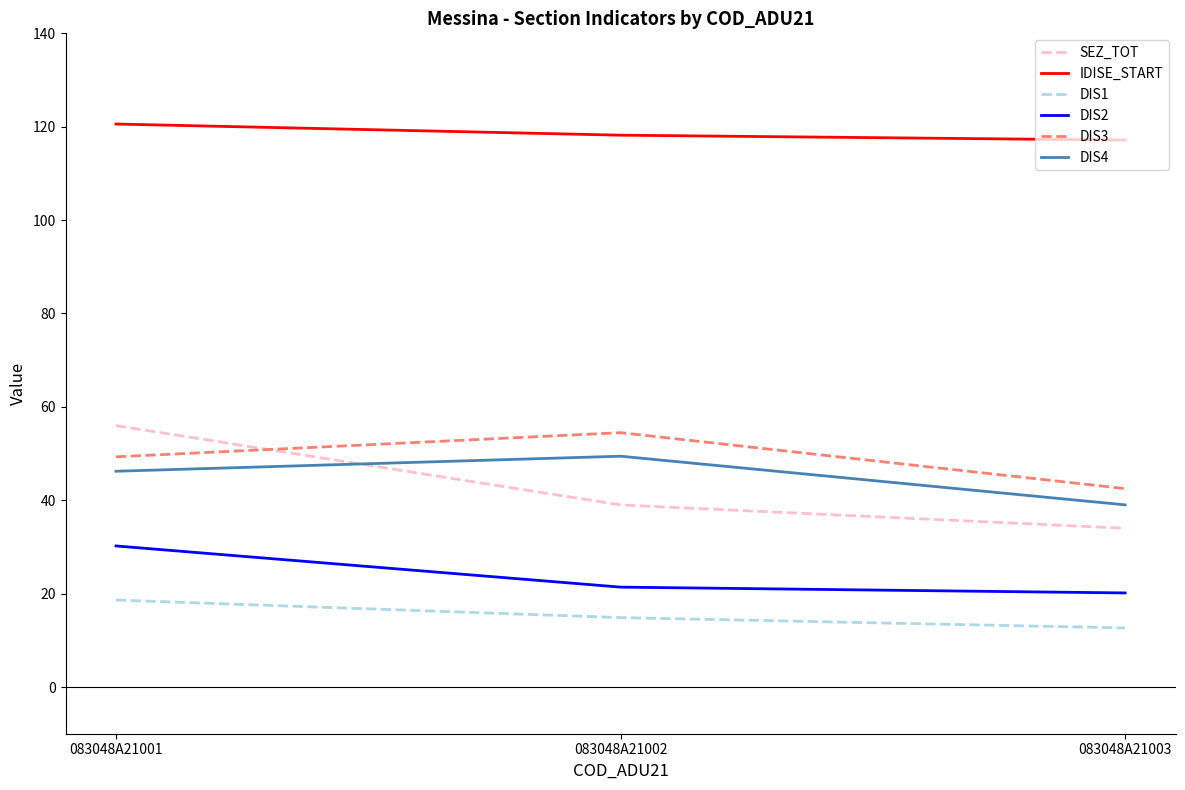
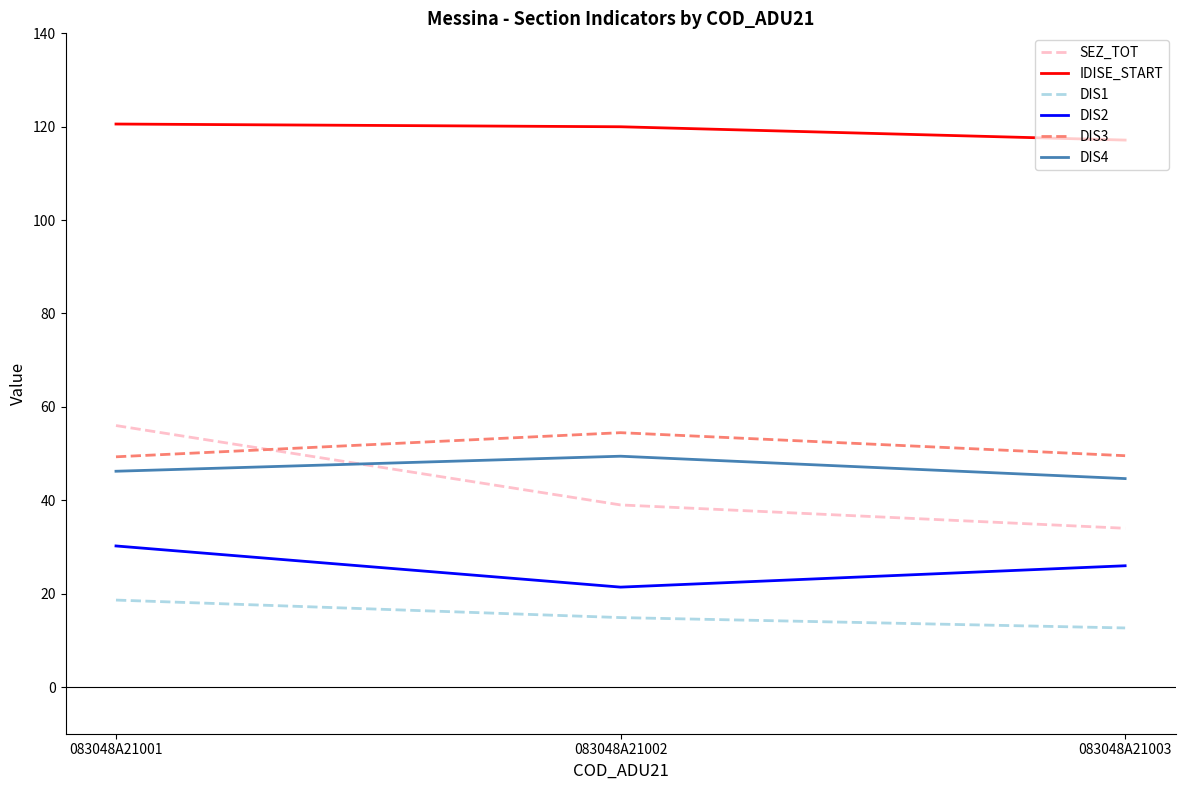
  {
    "SEZ_TOT": {
      "083048A21001": 56,
      "083048A21002": 39,
      "083048A21003": 34
    },
    "IDISE_START": {
      "083048A21001": 121,
-     "083048A21002": 118
+     "083048A21002": 120
    },
    "DIS1": {
      "083048A21001": 19,
      "083048A21002": 15,
      "083048A21003": 13
    },
    "DIS2": {
      "083048A21001": 30,
      "083048A21002": 21,
-     "083048A21003": 20
+     "083048A21003": 26
    },
    "DIS3": {
      "083048A21001": 49,
      "083048A21002": 54,
-     "083048A21003": 42
+     "083048A21003": 50
    },
    "DIS4": {
      "083048A21001": 46,
      "083048A21002": 49,
-     "083048A21003": 39
+     "083048A21003": 45
    }
  }
